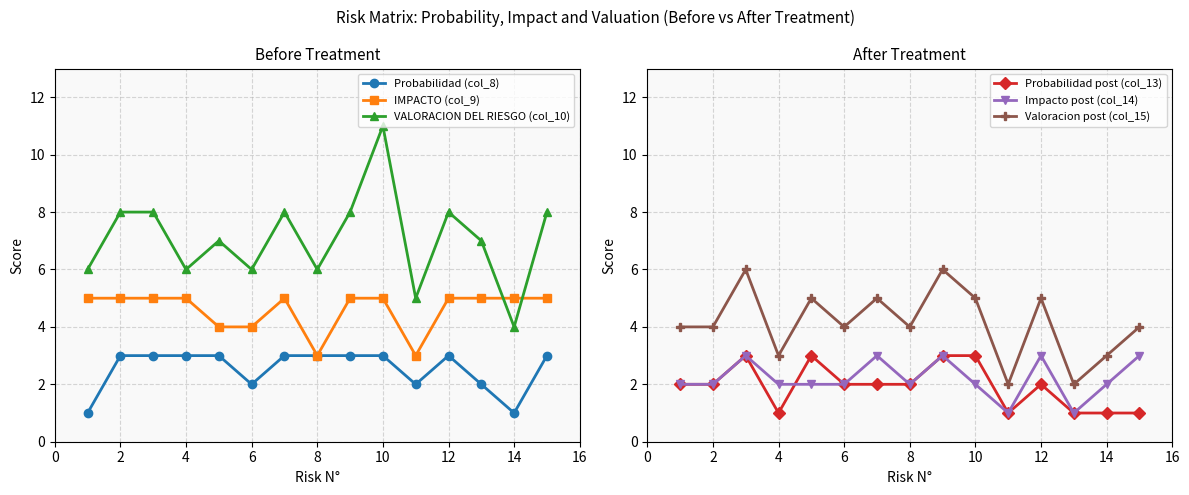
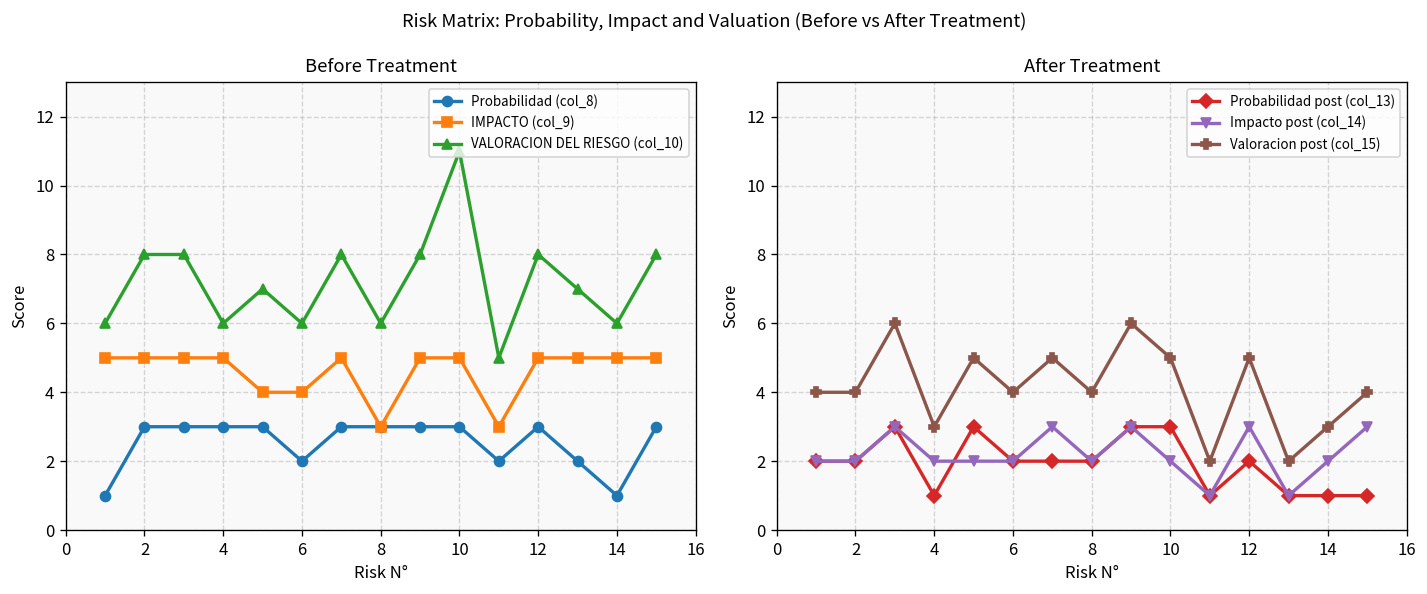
  {
    "Before Treatment": {
      "Probabilidad (col_8)": {
        "2": 3,
        "4": 3,
        "6": 2,
        "10": 3,
        "12": 3,
        "14": 1
      },
      "IMPACTO (col_9)": {
        "2": 5,
        "4": 5,
        "6": 4,
        "10": 5,
        "12": 5,
        "14": 5
      },
      "VALORACION DEL RIESGO (col_10)": {
        "2": 8,
        "4": 6,
        "6": 6,
        "8": 6,
        "12": 8,
-       "14": 4
+       "14": 6
      }
    },
    "After Treatment": {
      "Probabilidad post (col_13)": {
        "4": 1.0,
        "10": 3.0,
        "12": 2.0,
        "14": 1.0
      },
      "Impacto post (col_14)": {
        "4": 2.0,
        "10": 2.0,
        "12": 3.0,
        "14": 2.0
      },
      "Valoracion post (col_15)": {
        "2": 4.0,
        "4": 3.0,
        "6": 4.0,
        "8": 4.0,
        "10": 5.0,
        "12": 5.0,
        "14": 3.0
      }
    }
  }
